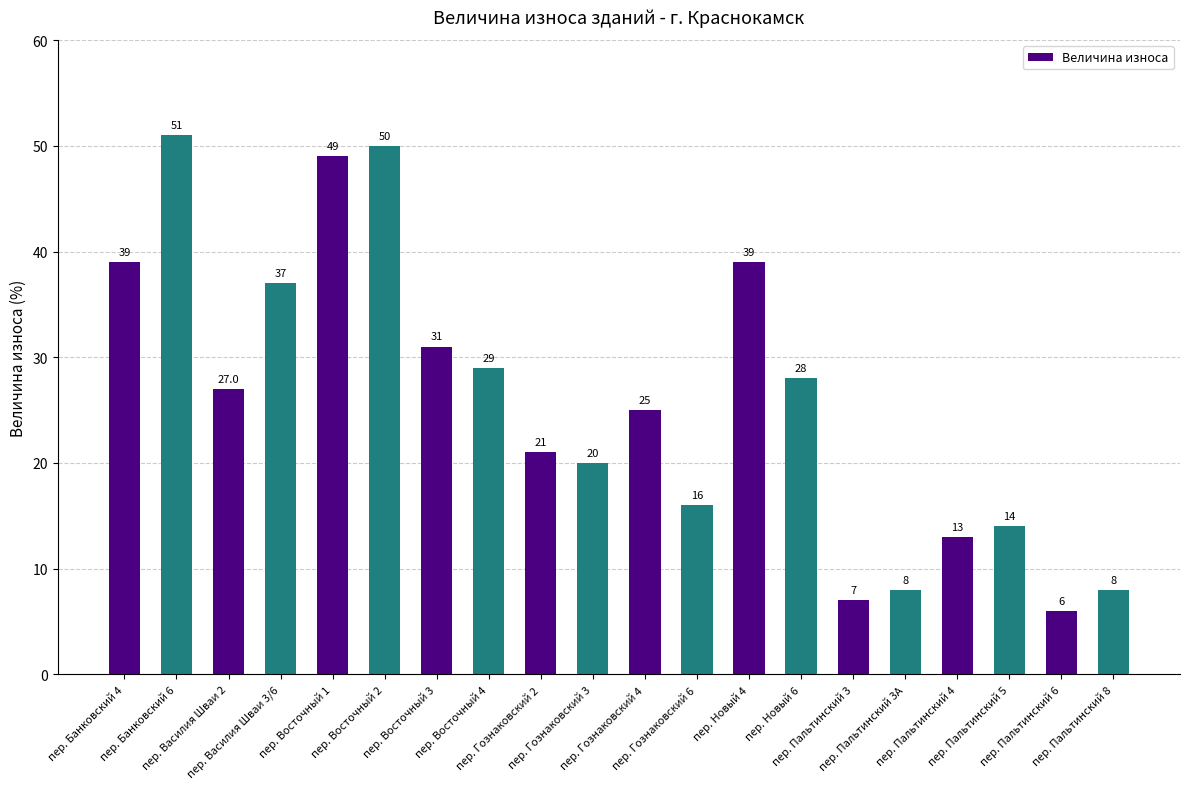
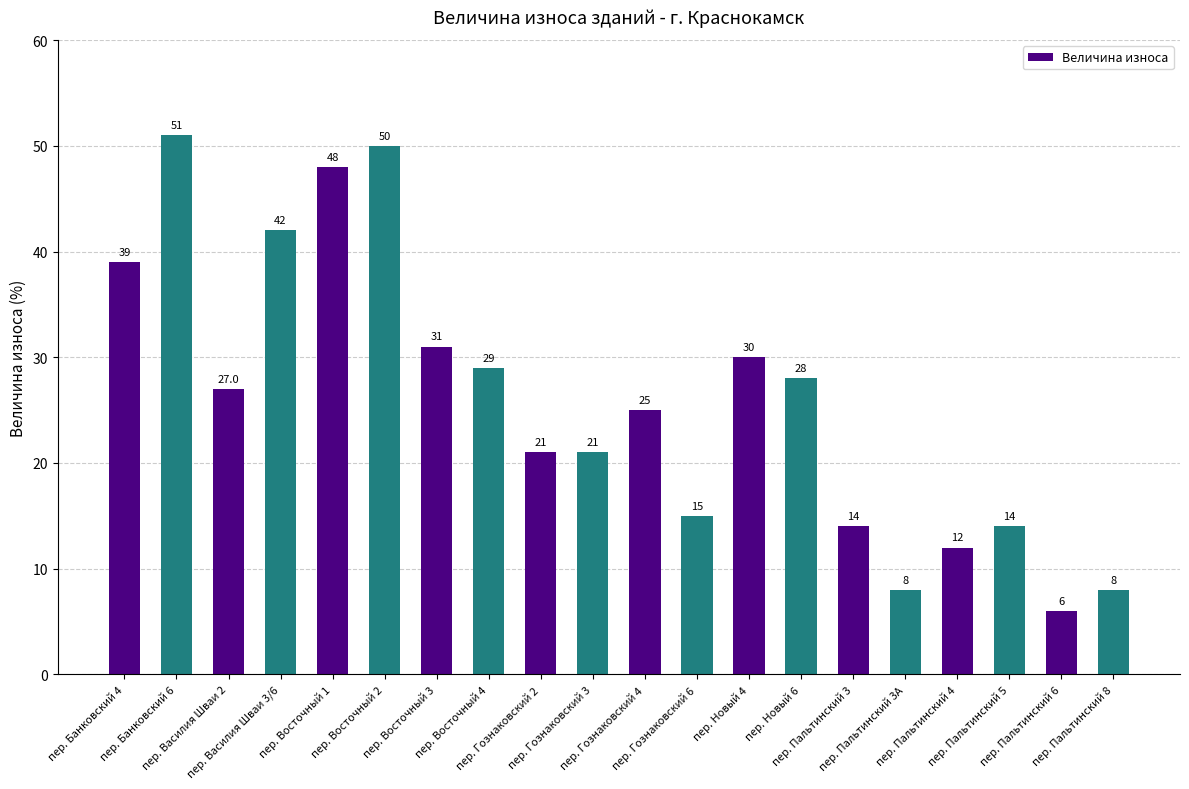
  {
    "пер. Банковский 4": 39,
    "пер. Банковский 6": 51,
    "пер. Василия Шваи 2": 27.0,
-   "пер. Василия Шваи 3/6": 37,
-   "пер. Восточный 1": 49,
+   "пер. Василия Шваи 3/6": 42,
+   "пер. Восточный 1": 48,
    "пер. Восточный 2": 50,
    "пер. Восточный 3": 31,
    "пер. Восточный 4": 29,
    "пер. Гознаковский 2": 21,
-   "пер. Гознаковский 3": 20,
+   "пер. Гознаковский 3": 21,
    "пер. Гознаковский 4": 25,
-   "пер. Гознаковский 6": 16,
-   "пер. Новый 4": 39,
+   "пер. Гознаковский 6": 15,
+   "пер. Новый 4": 30,
    "пер. Новый 6": 28,
-   "пер. Пальтинский 3": 7,
+   "пер. Пальтинский 3": 14,
    "пер. Пальтинский 3А": 8,
-   "пер. Пальтинский 4": 13,
+   "пер. Пальтинский 4": 12,
    "пер. Пальтинский 5": 14,
    "пер. Пальтинский 6": 6,
    "пер. Пальтинский 8": 8
  }
